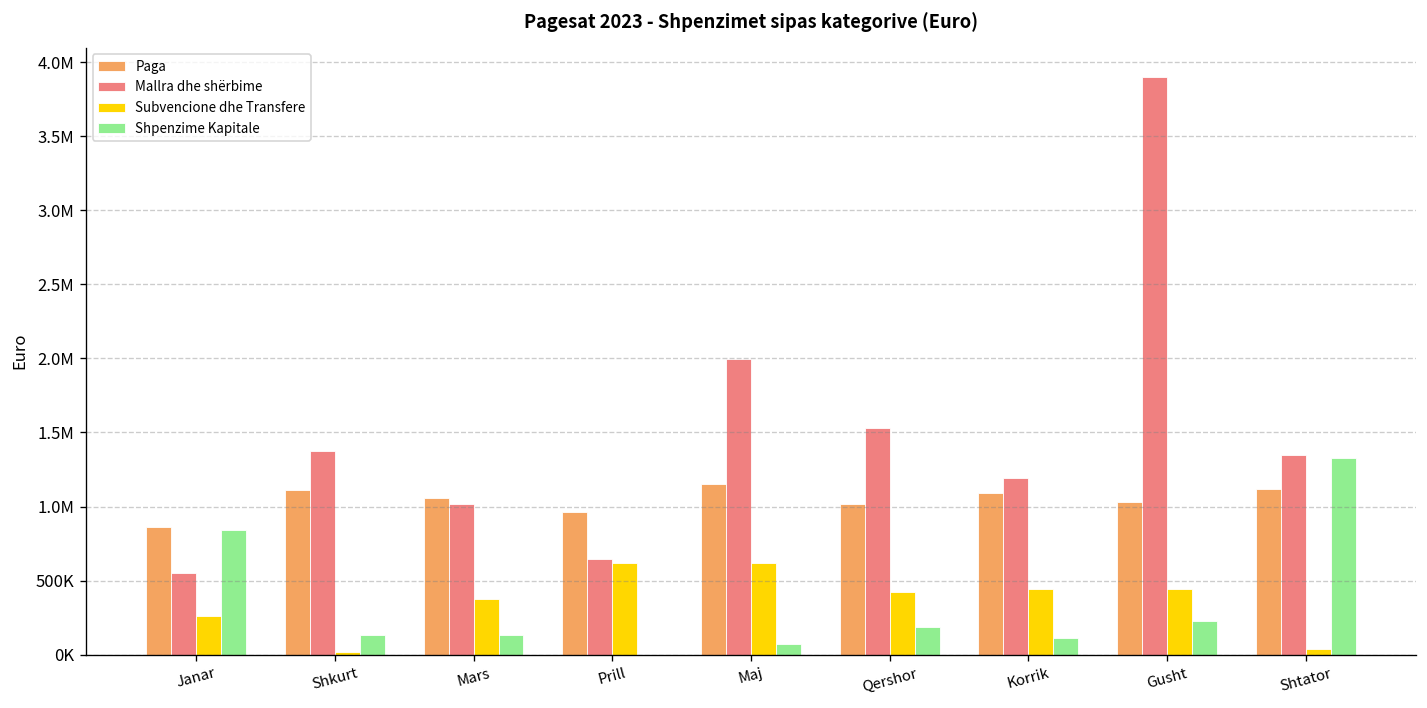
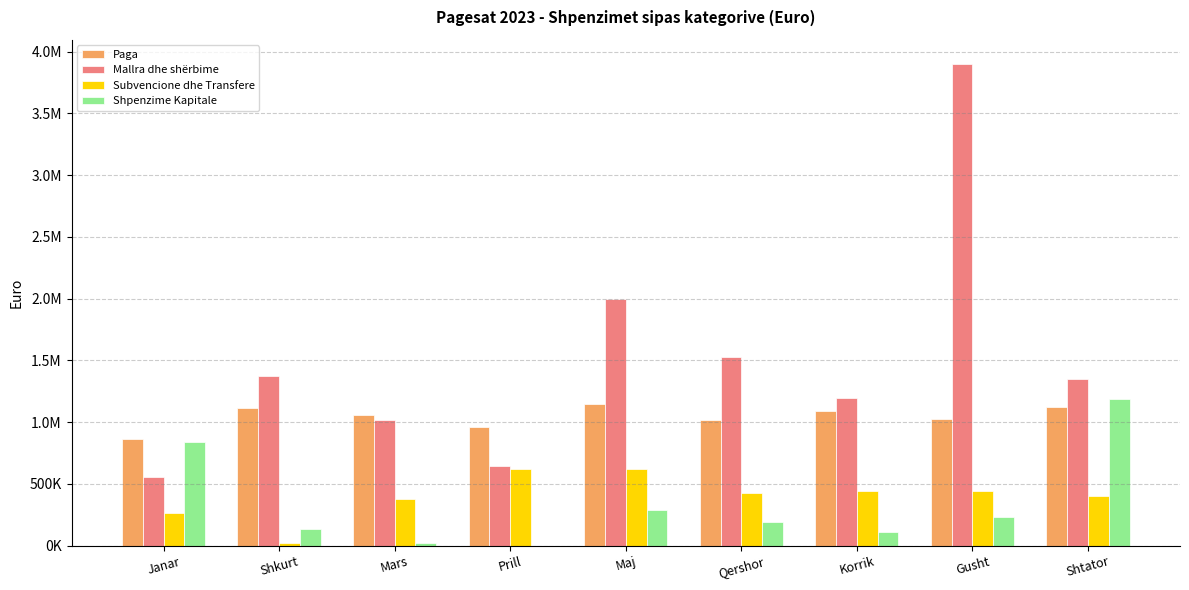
  {
    "Subvencione dhe Transfere": {
      "Janar": 260000,
      "Mars": 380000,
      "Prill": 620000,
      "Maj": 620000,
      "Qershor": 420000,
      "Korrik": 440000,
      "Gusht": 440000,
-     "Shtator": 40000
+     "Shtator": 400000
    },
    "Shpenzime Kapitale": {
      "Janar": 840000,
      "Shkurt": 130000,
-     "Mars": 130000,
+     "Mars": 20000,
      "Prill": 0,
-     "Maj": 70000,
+     "Maj": 290000,
      "Qershor": 190000,
      "Korrik": 110000,
      "Gusht": 230000,
-     "Shtator": 1330000
+     "Shtator": 1190000
    }
  }
